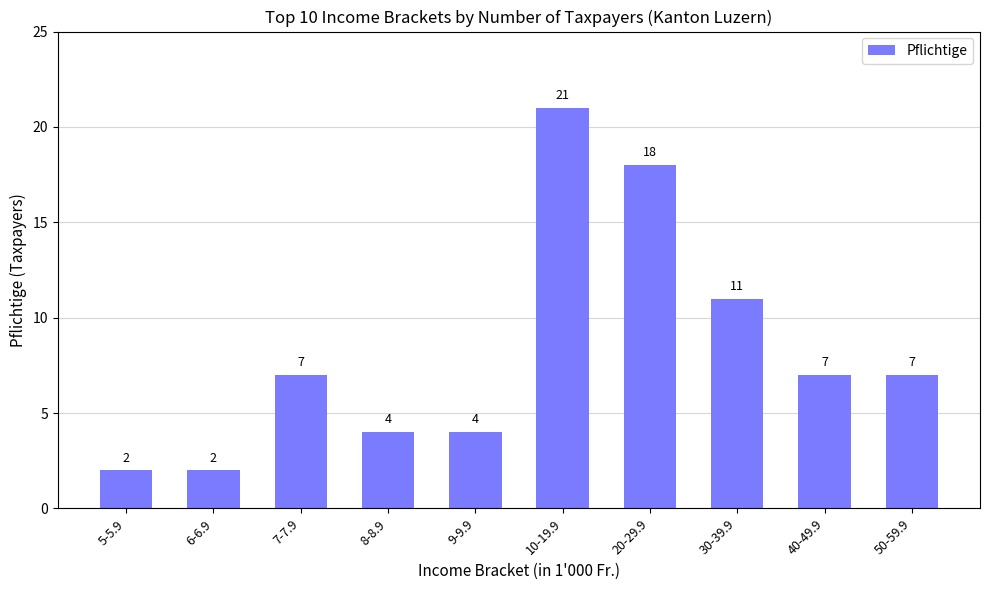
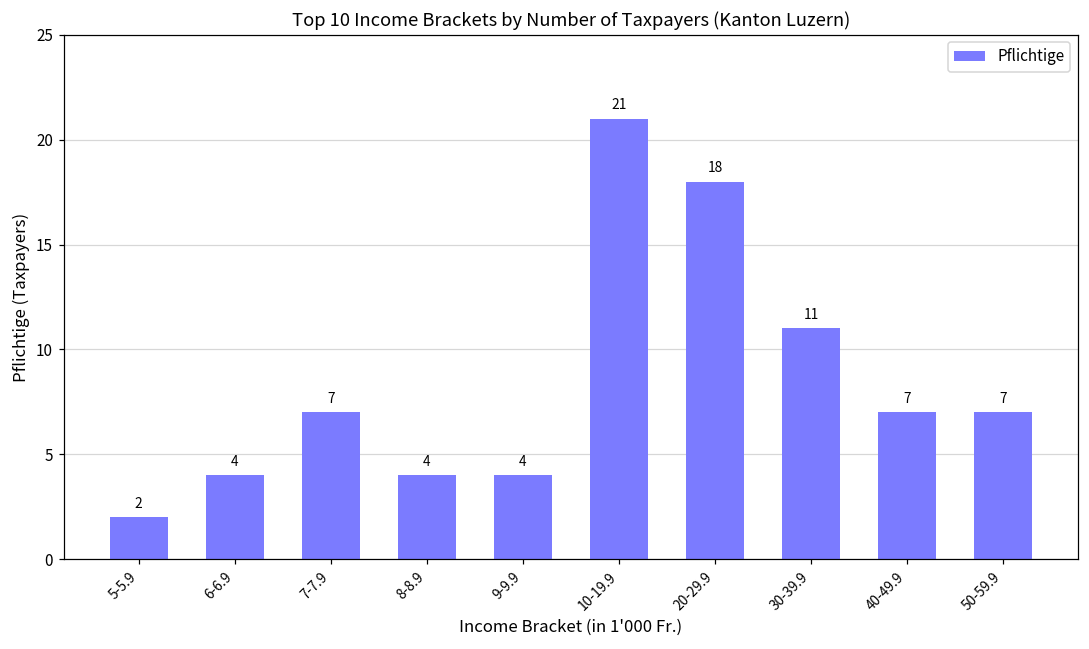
  {
    "5-5.9": 2,
-   "6-6.9": 2,
+   "6-6.9": 4,
    "7-7.9": 7,
    "8-8.9": 4,
    "9-9.9": 4,
    "10-19.9": 21,
    "20-29.9": 18,
    "30-39.9": 11,
    "40-49.9": 7,
    "50-59.9": 7
  }
